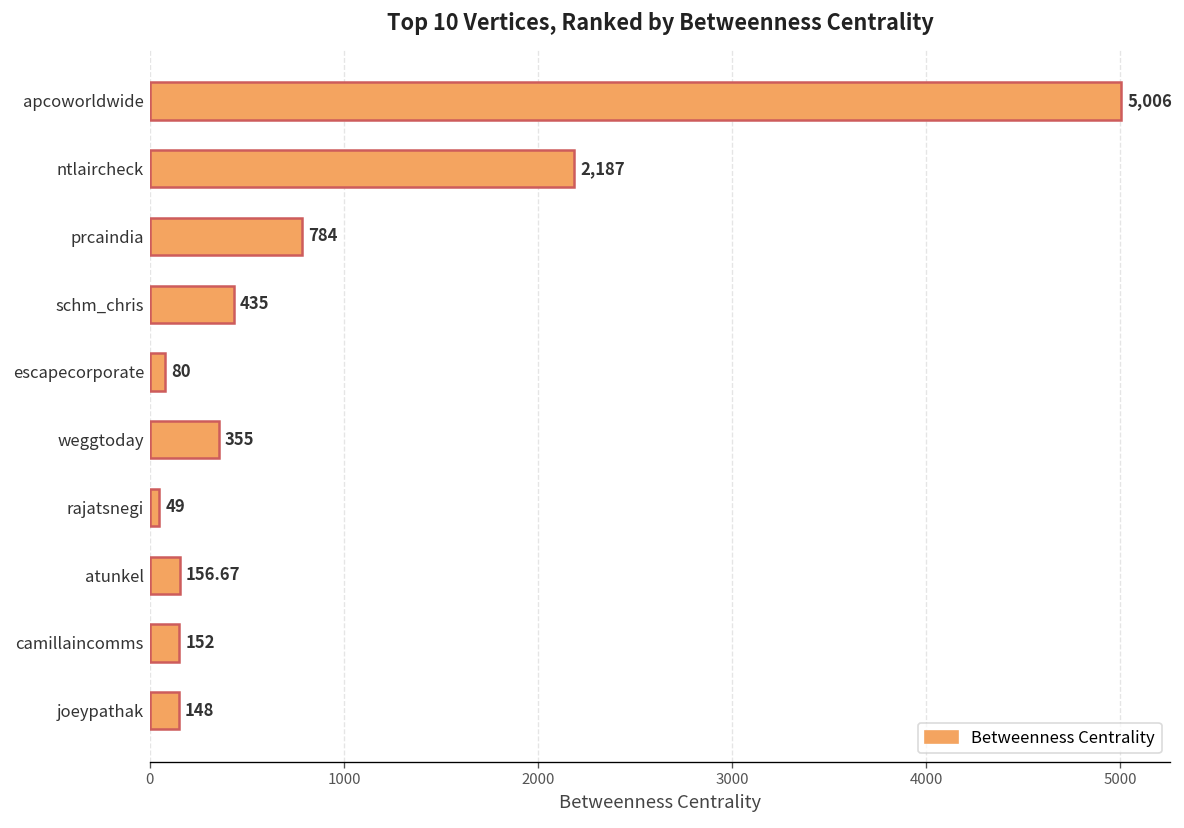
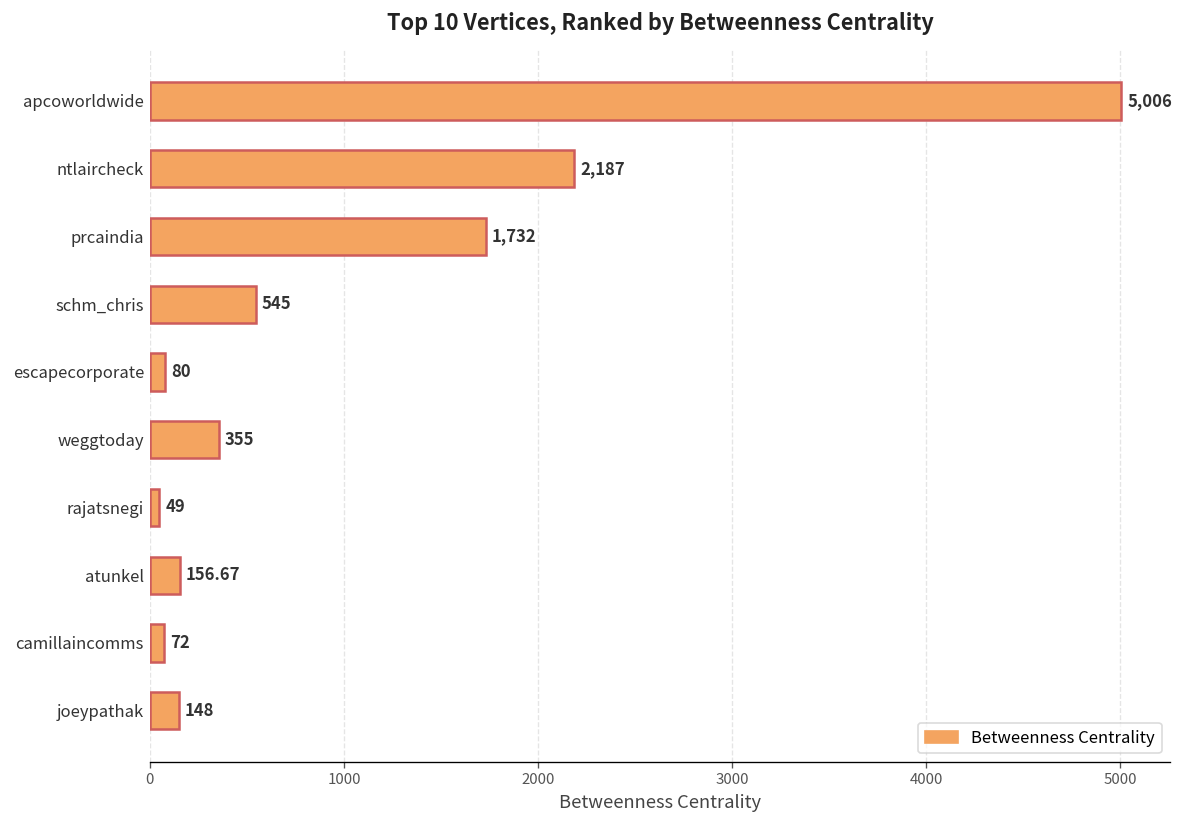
  {
    "apcoworldwide": "5,006",
    "ntlaircheck": "2,187",
-   "prcaindia": "784",
-   "schm_chris": "435",
+   "prcaindia": "1,732",
+   "schm_chris": "545",
    "escapecorporate": "80",
    "weggtoday": "355",
    "rajatsnegi": "49",
    "atunkel": "156.67",
-   "camillaincomms": "152",
+   "camillaincomms": "72",
    "joeypathak": "148"
  }
